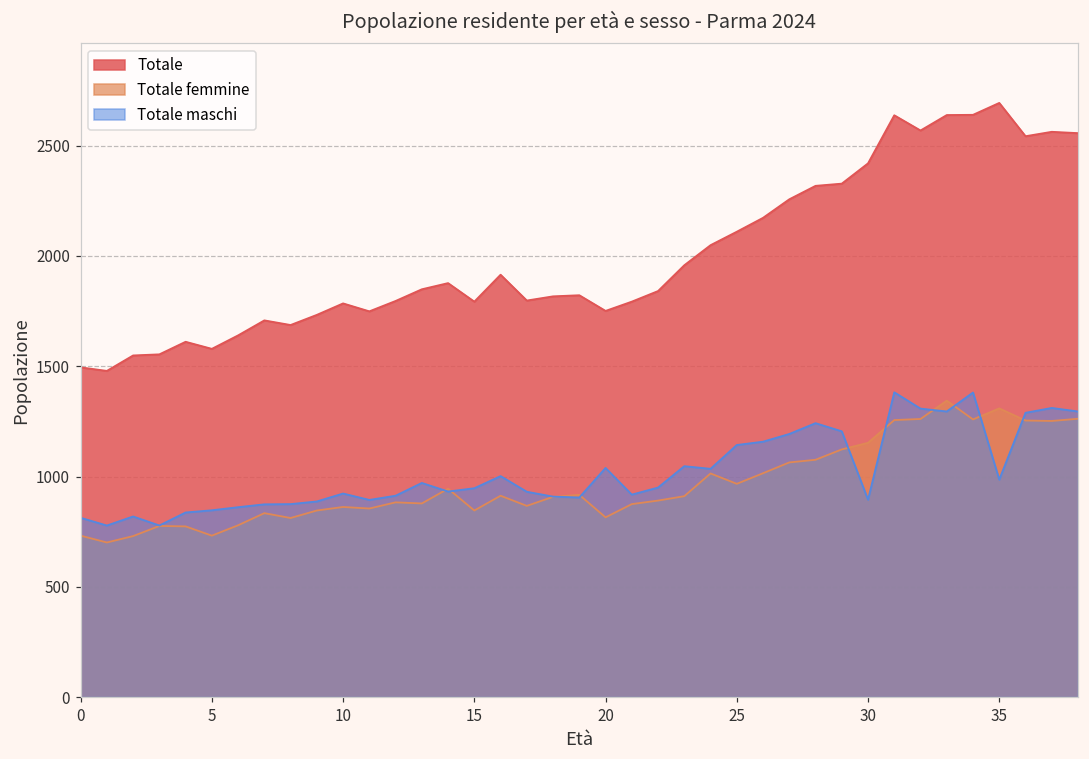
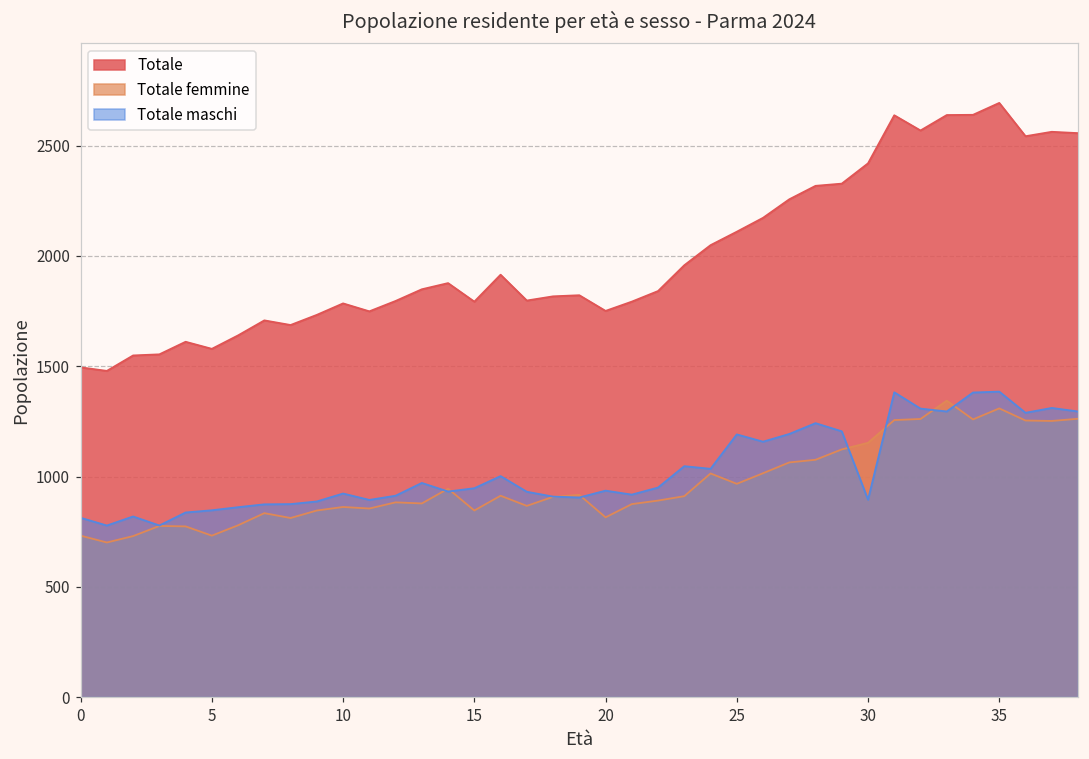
  {
    "Totale maschi": {
      "0": 810,
      "5": 850,
      "10": 920,
      "15": 950,
-     "20": 1040,
-     "25": 1140,
+     "20": 940,
+     "25": 1190,
      "30": 900,
-     "35": 990
+     "35": 1390
    }
  }
